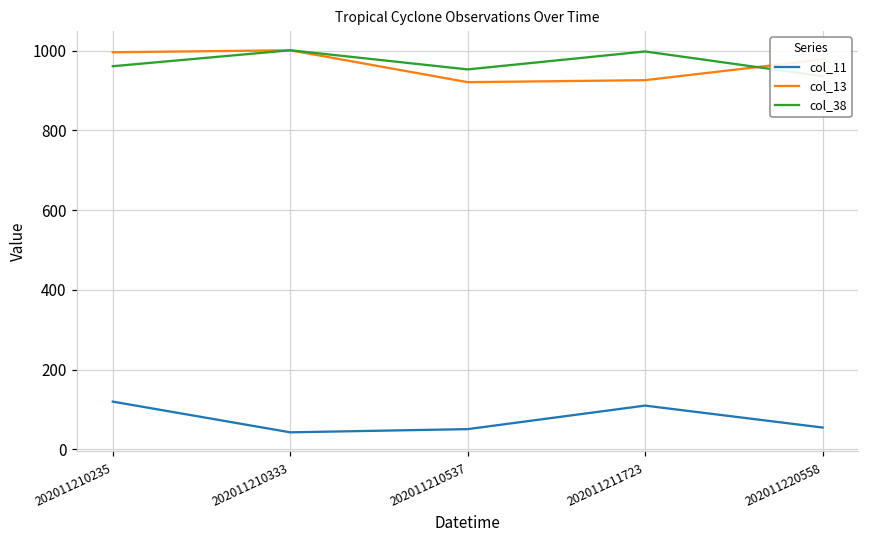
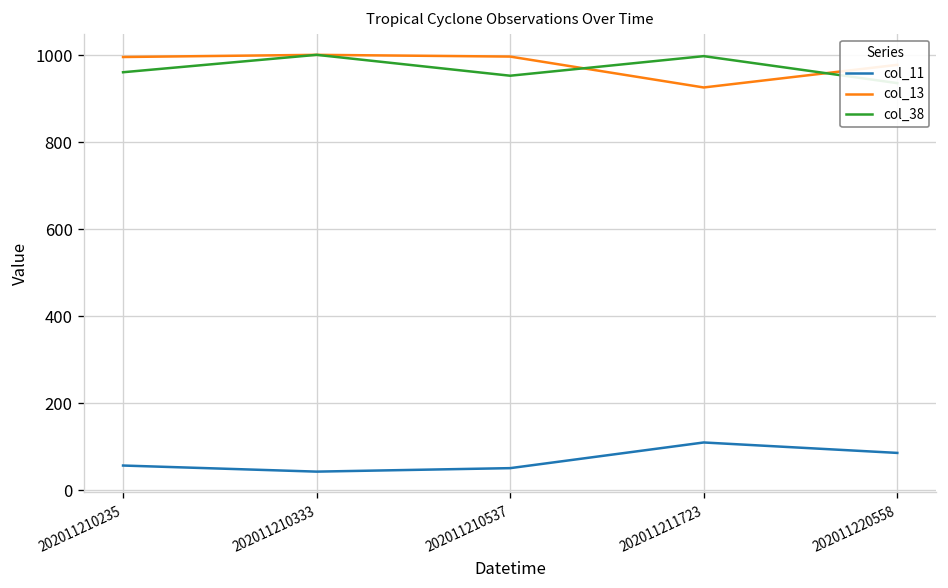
  {
    "col_11": {
-     "202011210235": 120,
+     "202011210235": 60,
      "202011210333": 40,
      "202011210537": 50,
      "202011211723": 110,
-     "202011220558": 60
+     "202011220558": 90
    },
    "col_13": {
      "202011210235": 1000,
-     "202011210537": 920,
+     "202011210537": 1000,
      "202011211723": 930
    },
    "col_38": {
      "202011210235": 960,
      "202011210537": 950,
      "202011211723": 1000
    }
  }
